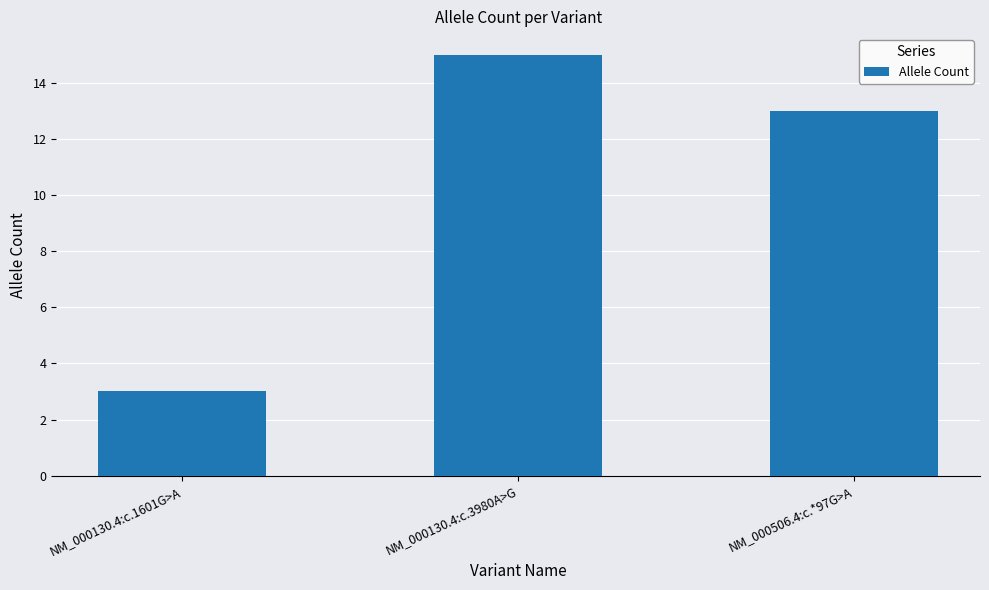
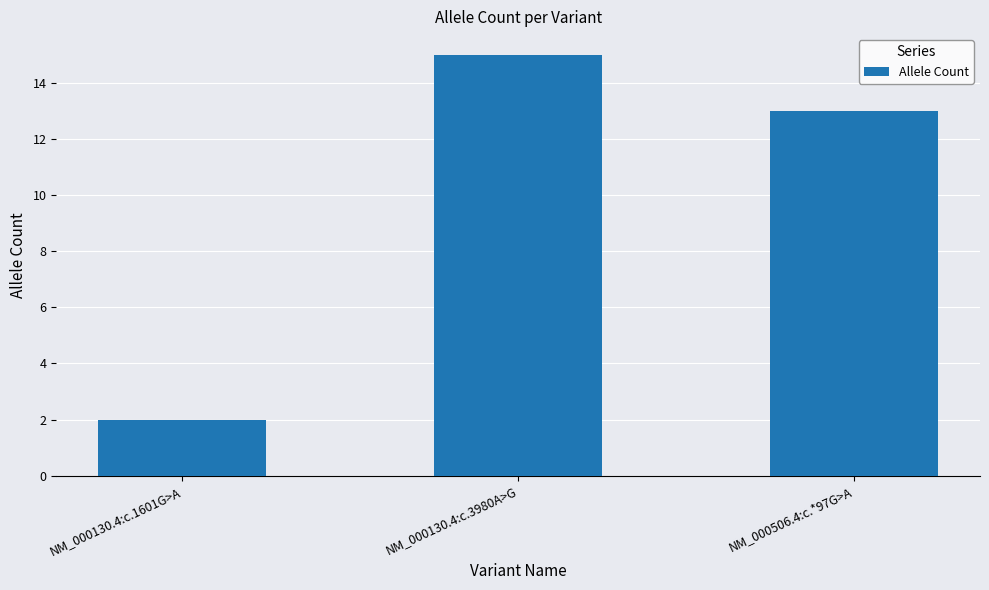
  {
-   "NM_000130.4:c.1601G>A": 3,
+   "NM_000130.4:c.1601G>A": 2,
    "NM_000130.4:c.3980A>G": 15,
    "NM_000506.4:c.*97G>A": 13
  }
